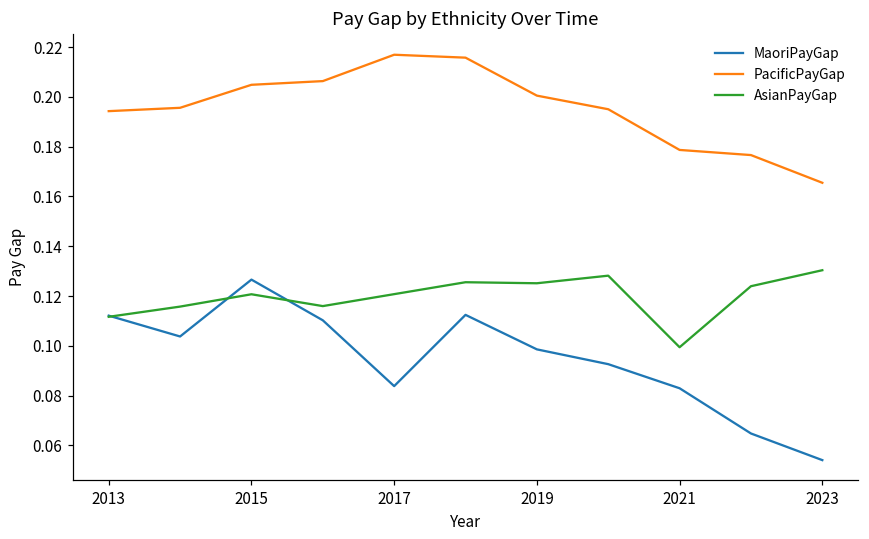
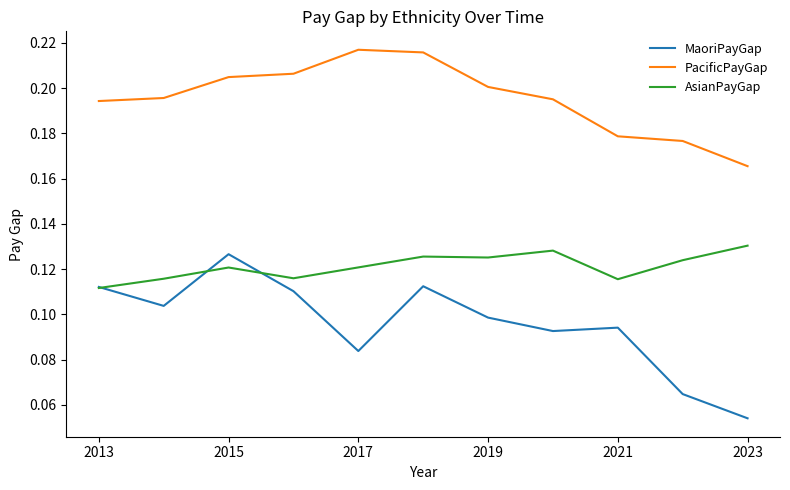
  {
    "MaoriPayGap": {
      "2015": 0.127,
      "2017": 0.084,
      "2019": 0.099,
-     "2021": 0.083,
+     "2021": 0.094,
      "2023": 0.054
    },
    "PacificPayGap": {
      "2013": 0.194,
      "2015": 0.205,
      "2017": 0.217,
      "2019": 0.201,
      "2021": 0.179,
      "2023": 0.166
    },
    "AsianPayGap": {
      "2015": 0.121,
      "2017": 0.121,
      "2019": 0.125,
-     "2021": 0.099,
+     "2021": 0.116,
      "2023": 0.130
    }
  }
